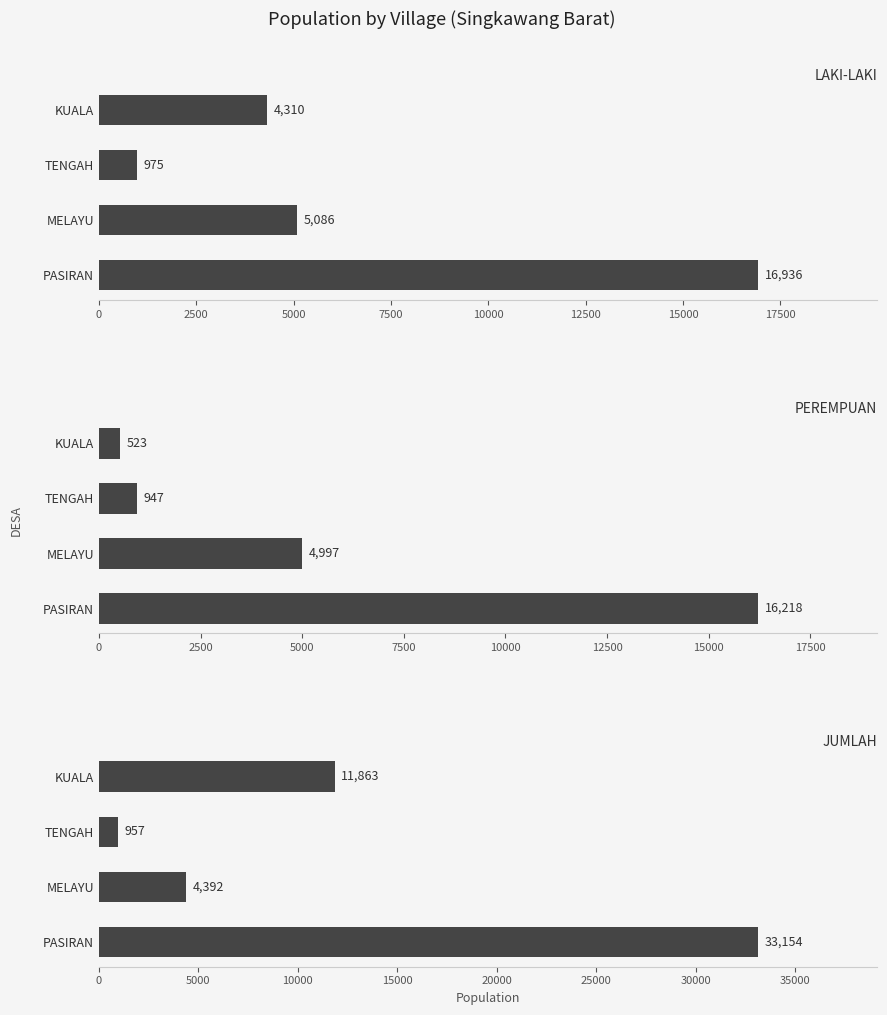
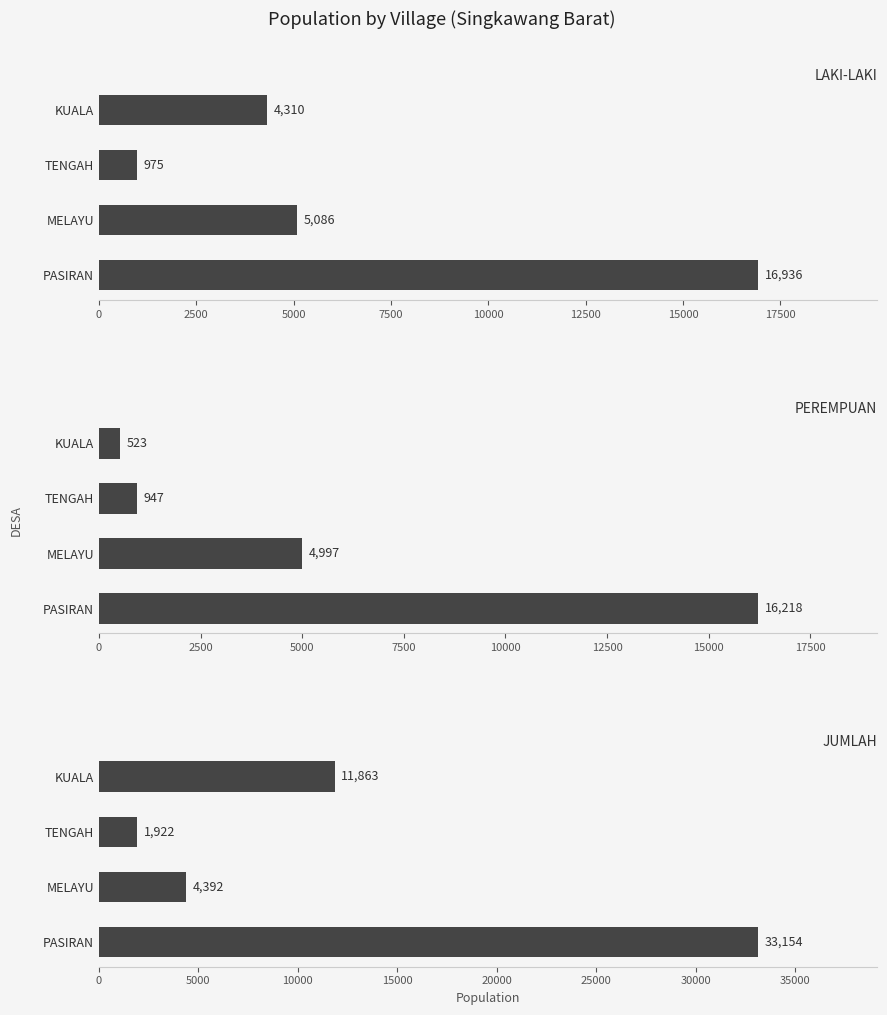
  {
    "LAKI-LAKI": {
      "KUALA": "4,310",
      "TENGAH": "975",
      "MELAYU": "5,086",
      "PASIRAN": "16,936"
    },
    "PEREMPUAN": {
      "KUALA": "523",
      "TENGAH": "947",
      "MELAYU": "4,997",
      "PASIRAN": "16,218"
    },
    "JUMLAH": {
      "KUALA": "11,863",
-     "TENGAH": "957",
+     "TENGAH": "1,922",
      "MELAYU": "4,392",
      "PASIRAN": "33,154"
    }
  }
